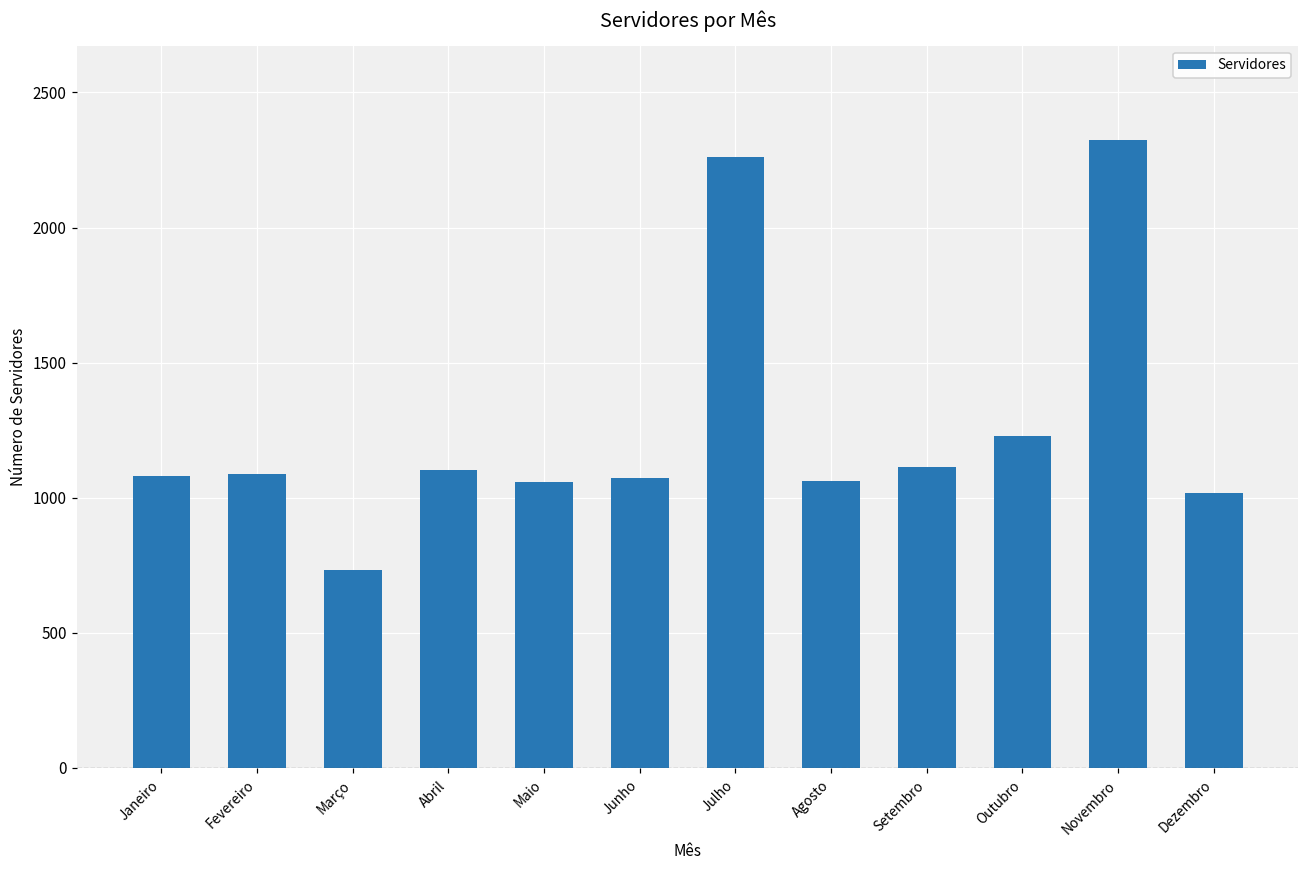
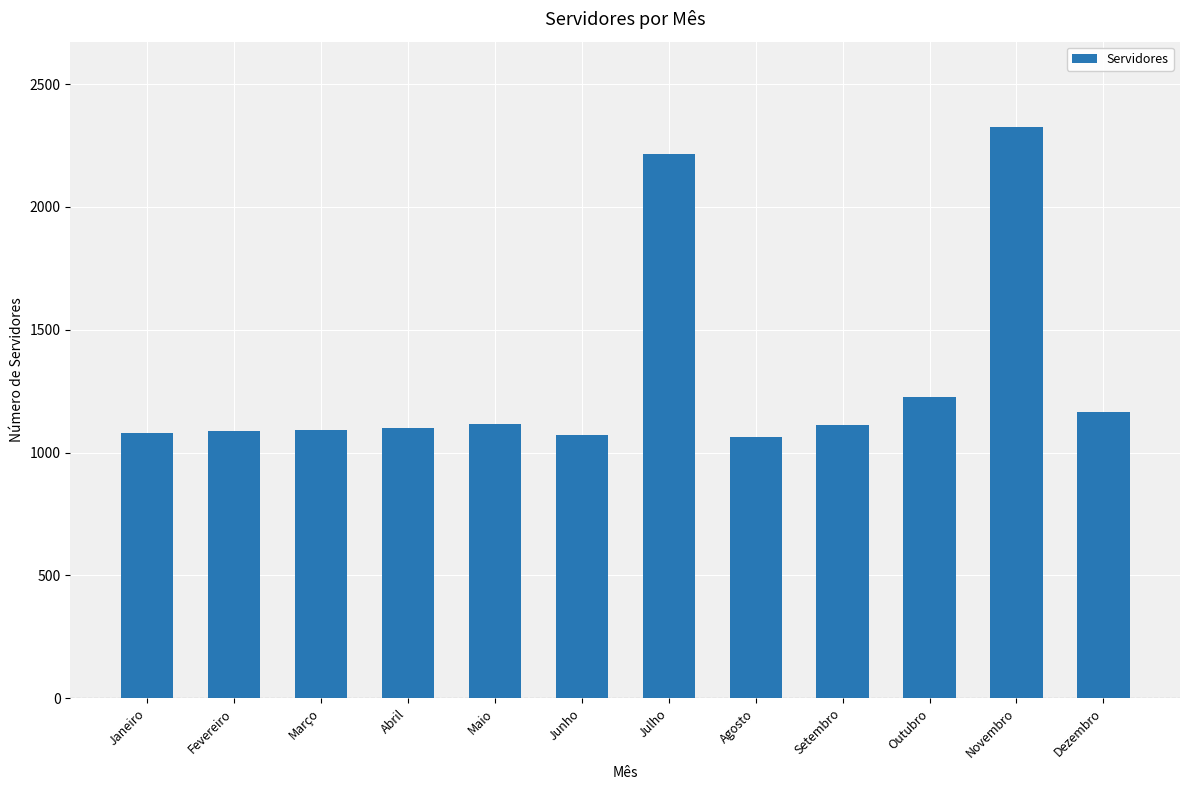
  {
    "Janeiro": 1080,
    "Fevereiro": 1090,
-   "Março": 730,
+   "Março": 1090,
    "Abril": 1100,
-   "Maio": 1060,
+   "Maio": 1120,
    "Junho": 1070,
-   "Julho": 2260,
+   "Julho": 2210,
    "Agosto": 1060,
    "Setembro": 1110,
    "Outubro": 1230,
    "Novembro": 2320,
-   "Dezembro": 1020
+   "Dezembro": 1170
  }
